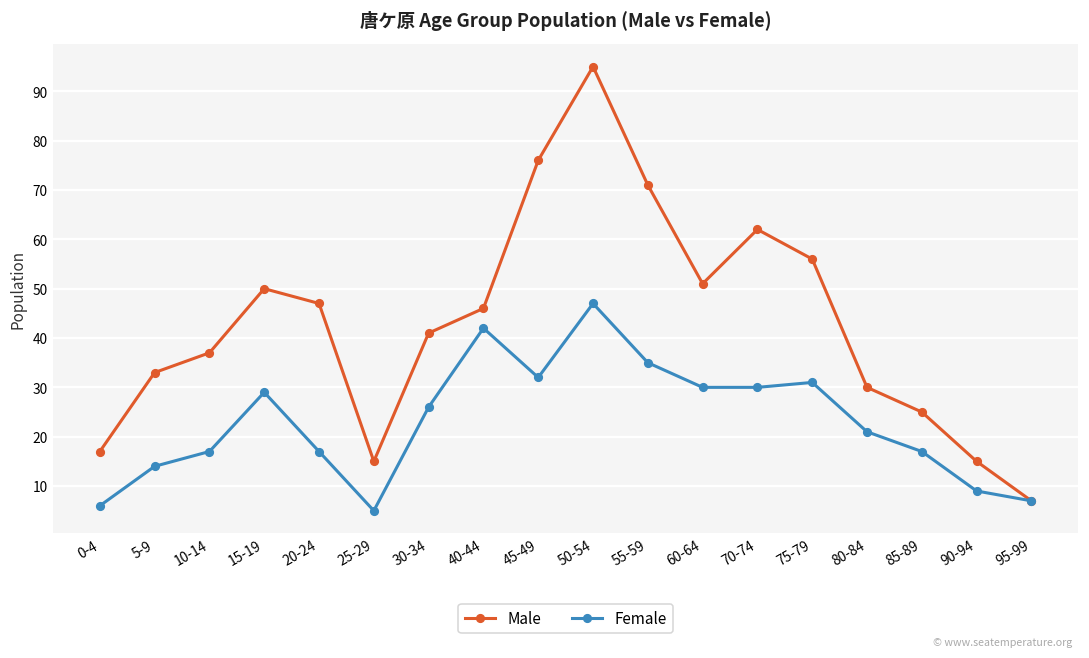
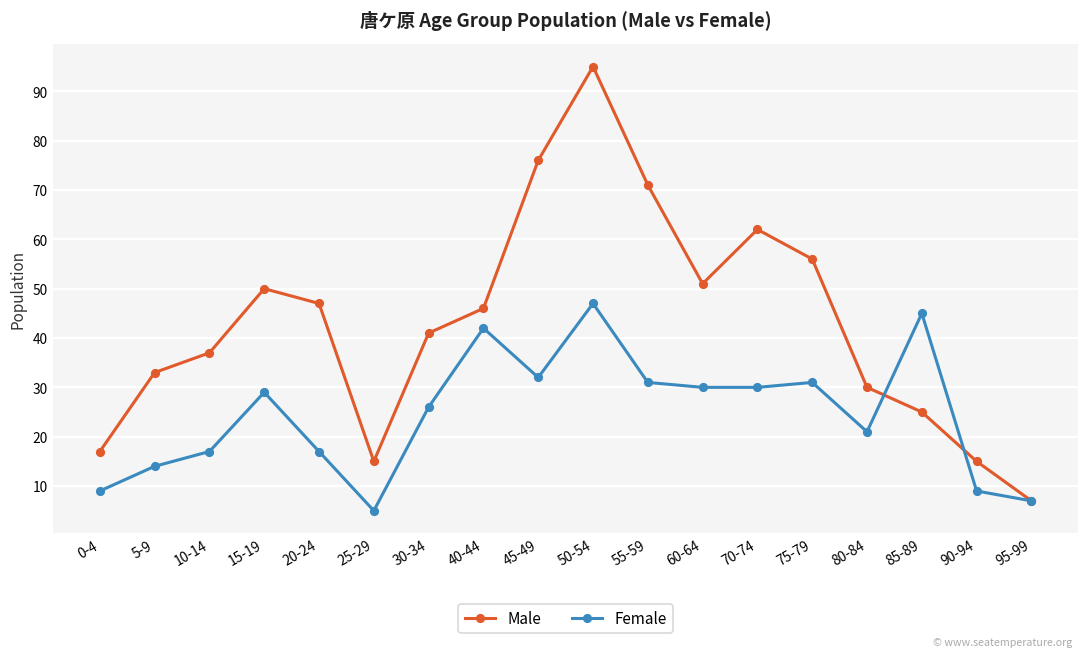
  {
    "Male": {
      "0-4": 17,
      "5-9": 33,
      "10-14": 37,
      "15-19": 50,
      "20-24": 47,
      "25-29": 15,
      "30-34": 41,
      "40-44": 46,
      "45-49": 76,
      "50-54": 95,
      "55-59": 71,
      "60-64": 51,
      "70-74": 62,
      "75-79": 56,
      "80-84": 30,
      "85-89": 25,
      "90-94": 15
    },
    "Female": {
-     "0-4": 6,
+     "0-4": 9,
      "5-9": 14,
      "10-14": 17,
      "15-19": 29,
      "20-24": 17,
      "25-29": 5,
      "30-34": 26,
      "40-44": 42,
      "45-49": 32,
      "50-54": 47,
-     "55-59": 35,
+     "55-59": 31,
      "60-64": 30,
      "70-74": 30,
      "75-79": 31,
      "80-84": 21,
-     "85-89": 17,
+     "85-89": 45,
      "90-94": 9
    }
  }
